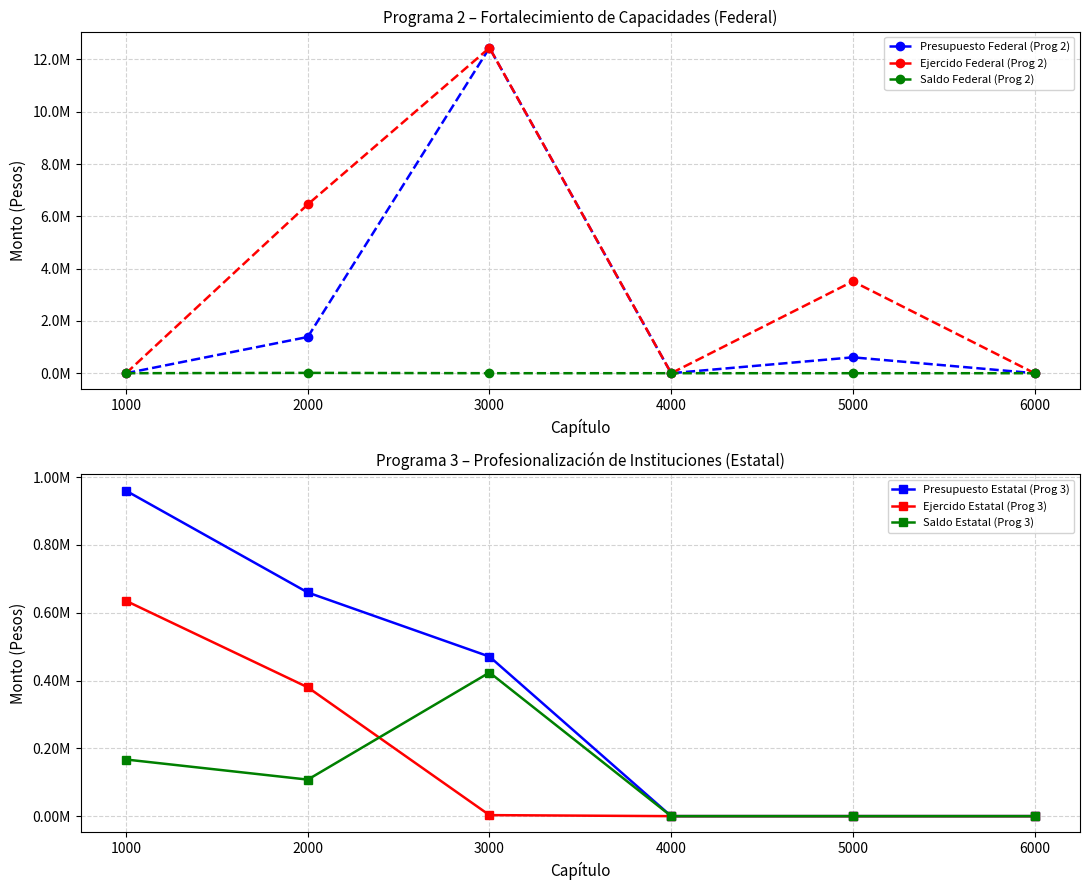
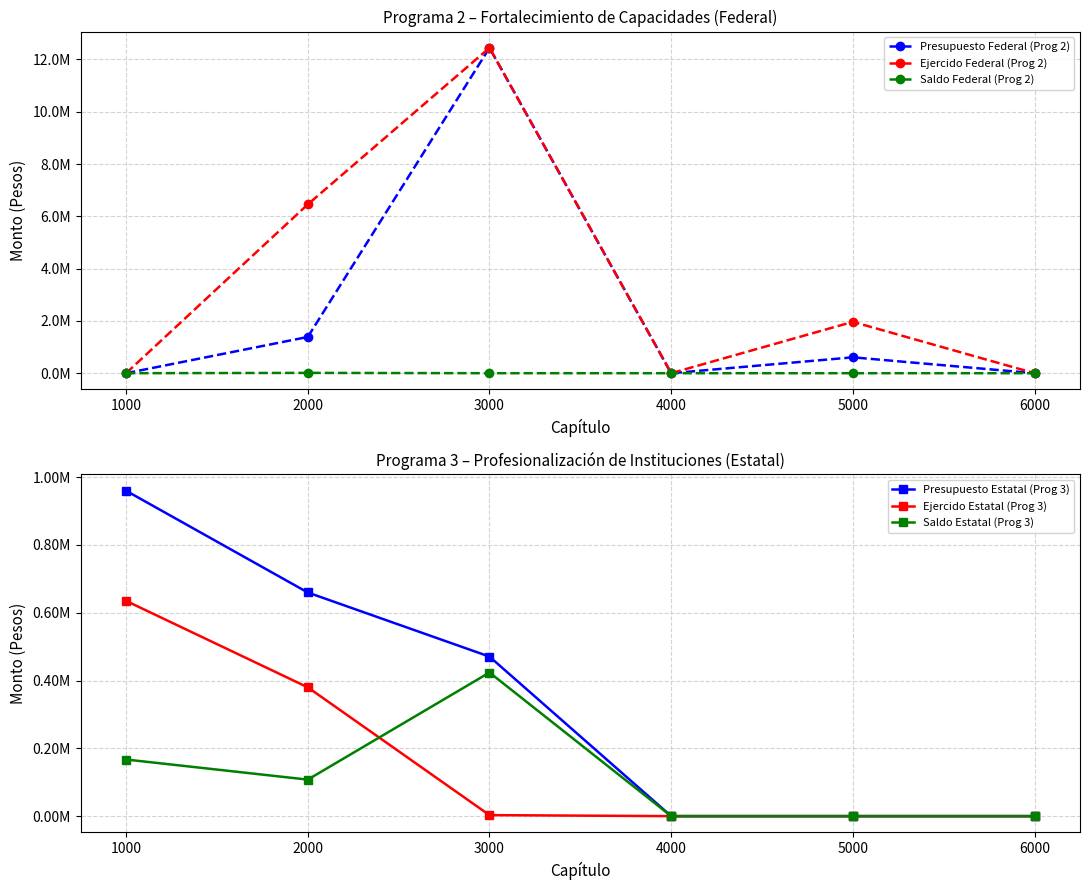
  {
    "Programa 2 – Fortalecimiento de Capacidades (Federal)": {
      "Presupuesto Federal (Prog 2)": {
        "2000": 1400000,
        "5000": 600000
      },
      "Ejercido Federal (Prog 2)": {
        "2000": 6500000,
-       "5000": 3500000
+       "5000": 2000000
      },
      "Saldo Federal (Prog 2)": {
        "2000": 0,
        "3000": 0,
        "5000": 0
      }
    },
    "Programa 3 – Profesionalización de Instituciones (Estatal)": {
      "Presupuesto Estatal (Prog 3)": {
        "1000": 960000,
        "2000": 660000,
        "3000": 470000
      },
      "Ejercido Estatal (Prog 3)": {
        "1000": 640000,
        "2000": 380000,
        "3000": 0
      },
      "Saldo Estatal (Prog 3)": {
        "1000": 170000,
        "2000": 110000,
        "3000": 420000
      }
    }
  }
